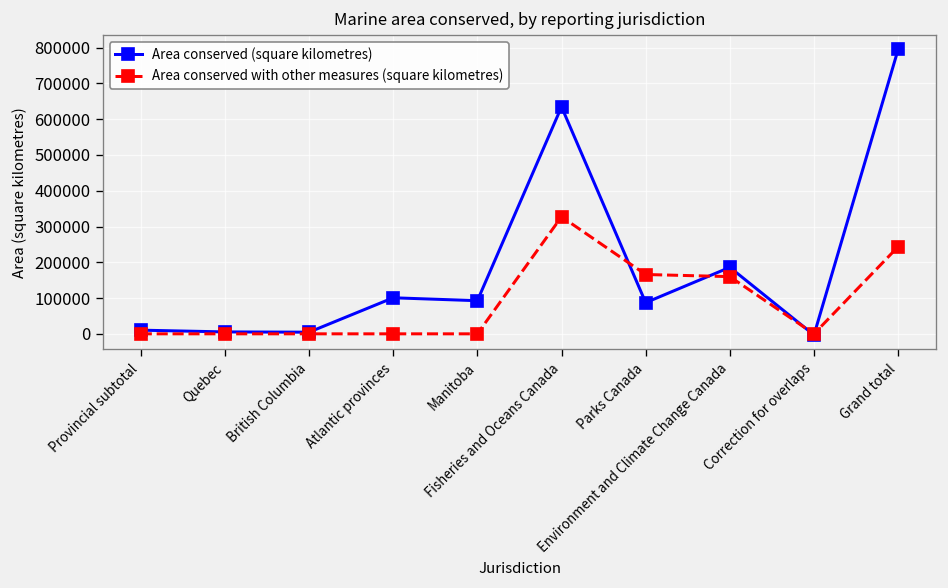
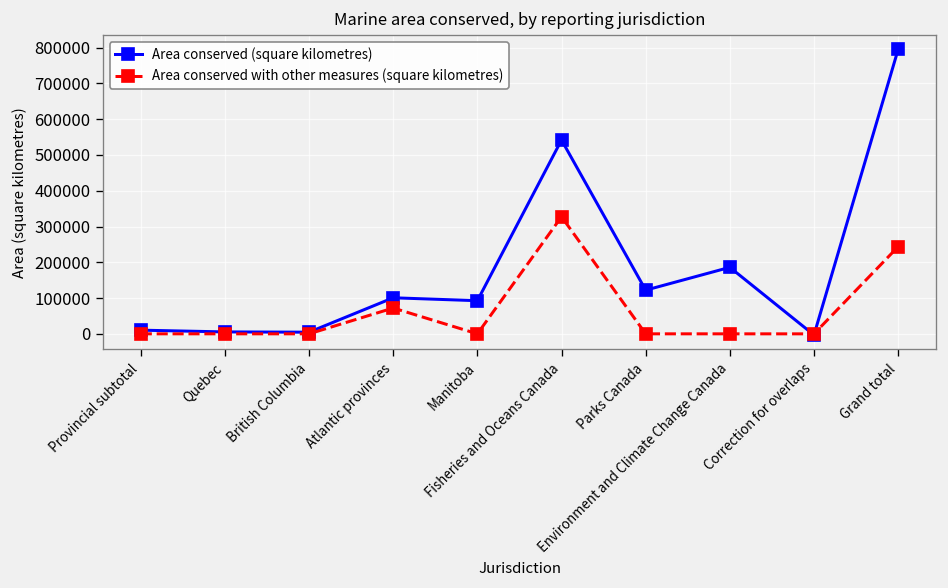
  {
    "Area conserved (square kilometres)": {
      "Provincial subtotal": 10000,
      "Atlantic provinces": 100000,
      "Manitoba": 90000,
-     "Fisheries and Oceans Canada": 630000,
-     "Parks Canada": 90000,
+     "Fisheries and Oceans Canada": 540000,
+     "Parks Canada": 120000,
      "Environment and Climate Change Canada": 190000,
      "Grand total": 790000
    },
    "Area conserved with other measures (square kilometres)": {
      "Provincial subtotal": 0,
-     "Atlantic provinces": 0,
+     "Atlantic provinces": 70000,
      "Manitoba": 0,
      "Fisheries and Oceans Canada": 330000,
-     "Parks Canada": 170000,
-     "Environment and Climate Change Canada": 160000,
+     "Parks Canada": 0,
+     "Environment and Climate Change Canada": 0,
      "Grand total": 240000
    }
  }
